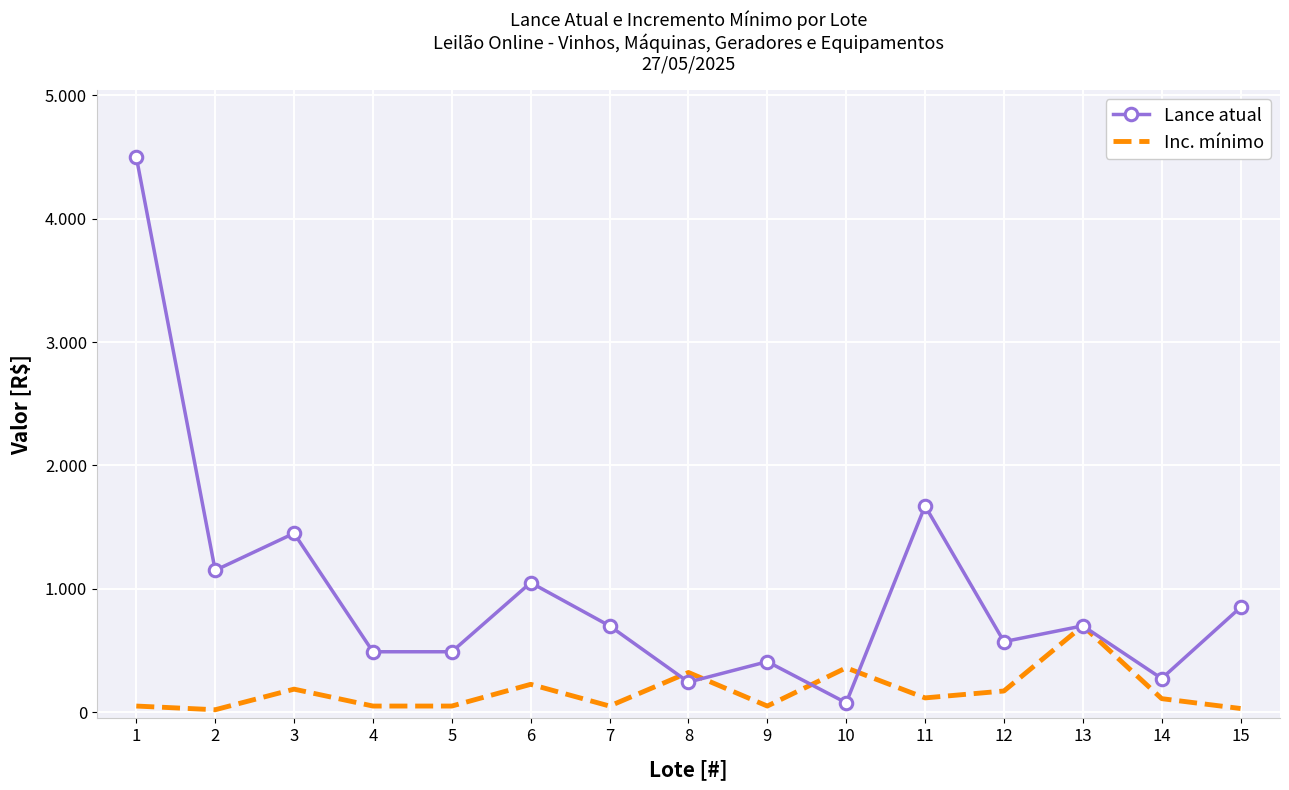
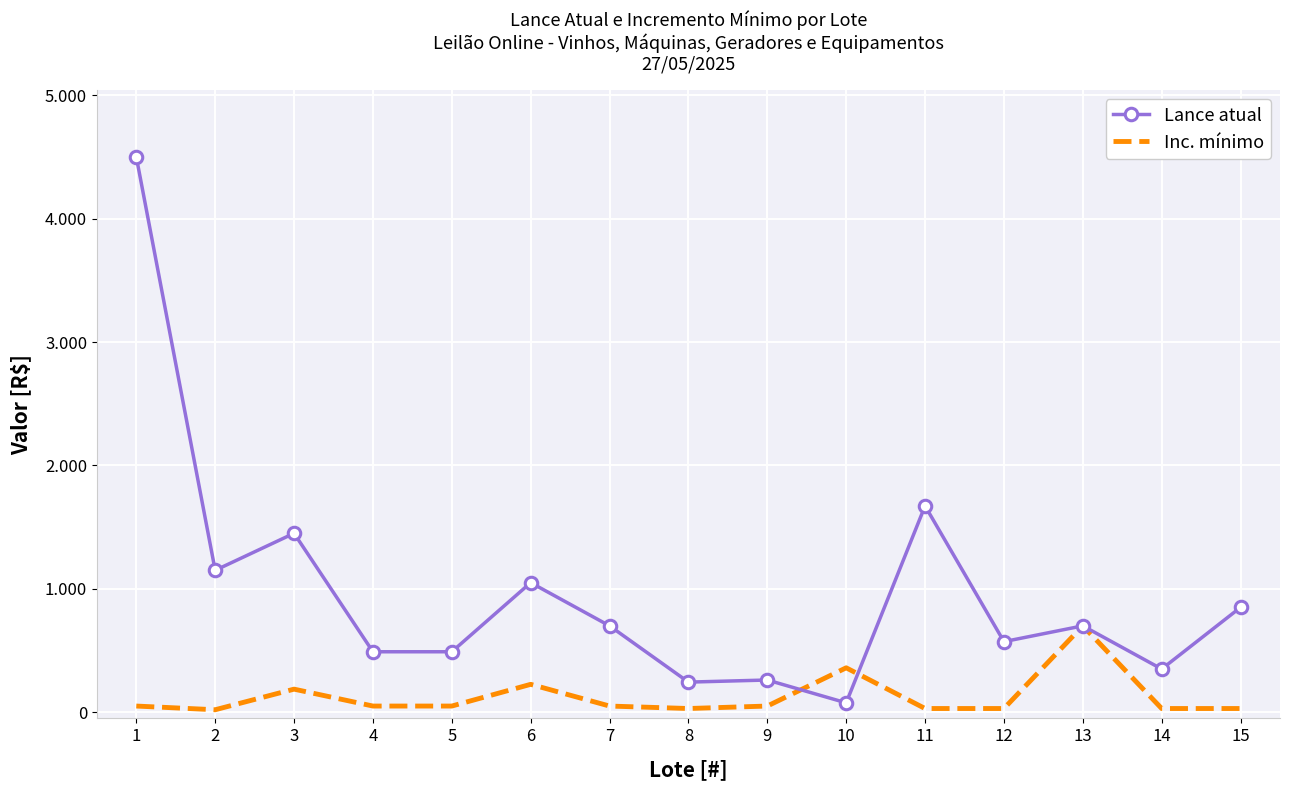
  {
    "Lance atual": {
      "1": 4.50,
      "2": 1.15,
      "3": 1.45,
      "4": 0.49,
      "5": 0.49,
      "6": 1.05,
      "7": 0.70,
      "8": 0.24,
-     "9": 0.41,
+     "9": 0.26,
      "10": 0.08,
      "11": 1.67,
      "12": 0.57,
-     "14": 0.27,
+     "14": 0.35,
      "15": 0.85
    },
    "Inc. mínimo": {
      "1": 0.05,
      "2": 0.02,
      "3": 0.19,
      "4": 0.05,
      "5": 0.05,
      "6": 0.23,
      "7": 0.05,
-     "8": 0.32,
+     "8": 0.03,
      "9": 0.05,
      "10": 0.36,
-     "11": 0.12,
-     "12": 0.17,
-     "14": 0.11,
+     "11": 0.03,
+     "12": 0.03,
+     "14": 0.03,
      "15": 0.03
    }
  }
